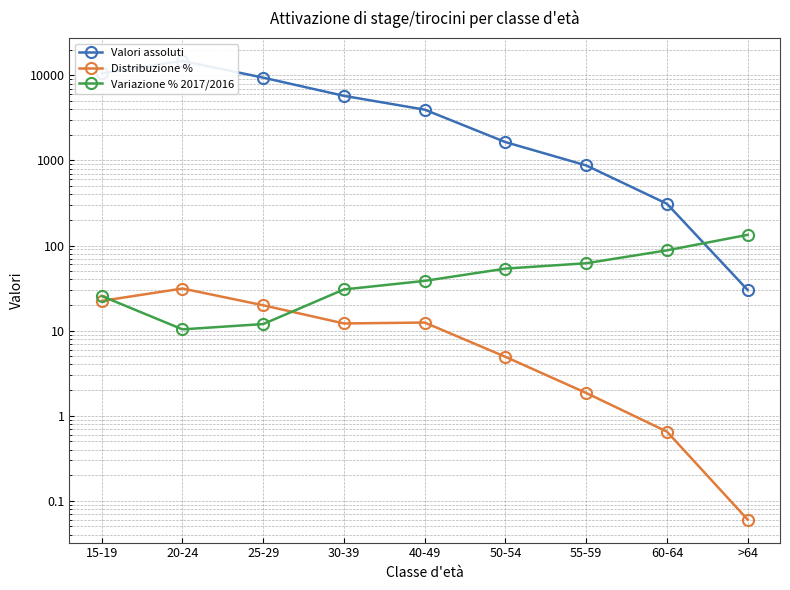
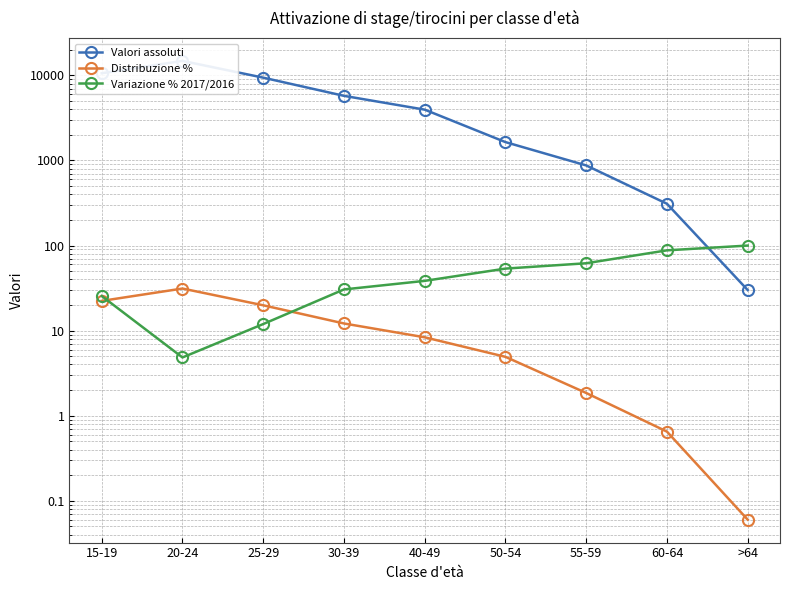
  {
    "Valori assoluti": {
      "25-29": 9000,
      "30-39": 6000,
      "40-49": 4000,
      "50-54": 1600,
      "55-59": 900,
      "60-64": 310,
      ">64": 30
    },
    "Distribuzione %": {
      "15-19": 22,
      "20-24": 31,
      "25-29": 20,
      "30-39": 12,
-     "40-49": 12,
+     "40-49": 8,
      "50-54": 5,
      "55-59": 1.9,
      "60-64": 0.7,
      ">64": 0.06
    },
    "Variazione % 2017/2016": {
      "15-19": 26,
-     "20-24": 10,
+     "20-24": 5,
      "25-29": 12,
      "30-39": 31,
      "40-49": 40,
      "50-54": 50,
      "55-59": 60,
      "60-64": 90,
-     ">64": 130
+     ">64": 100
    }
  }
